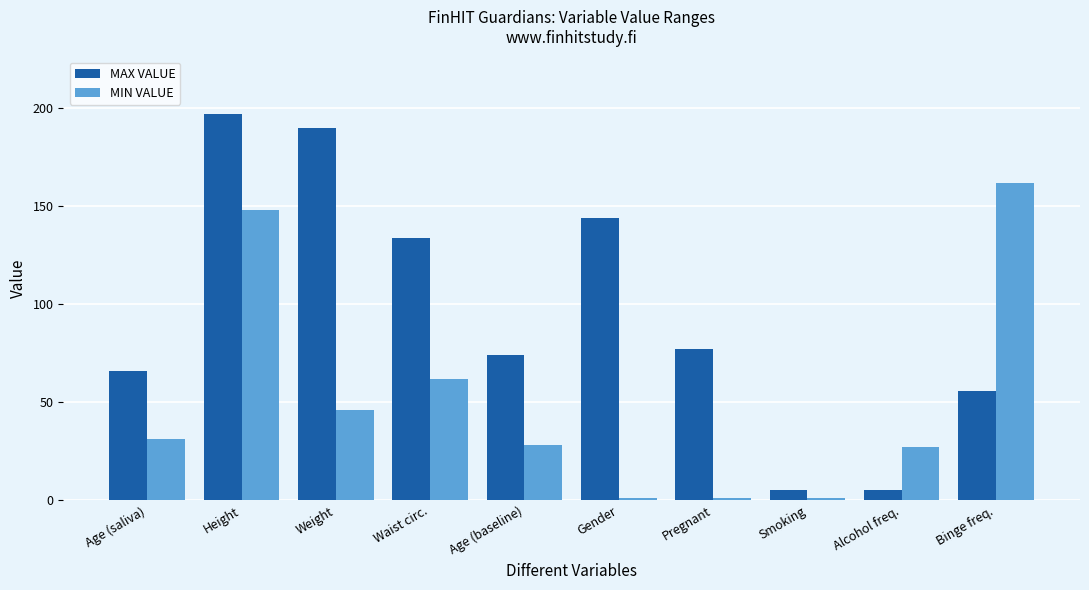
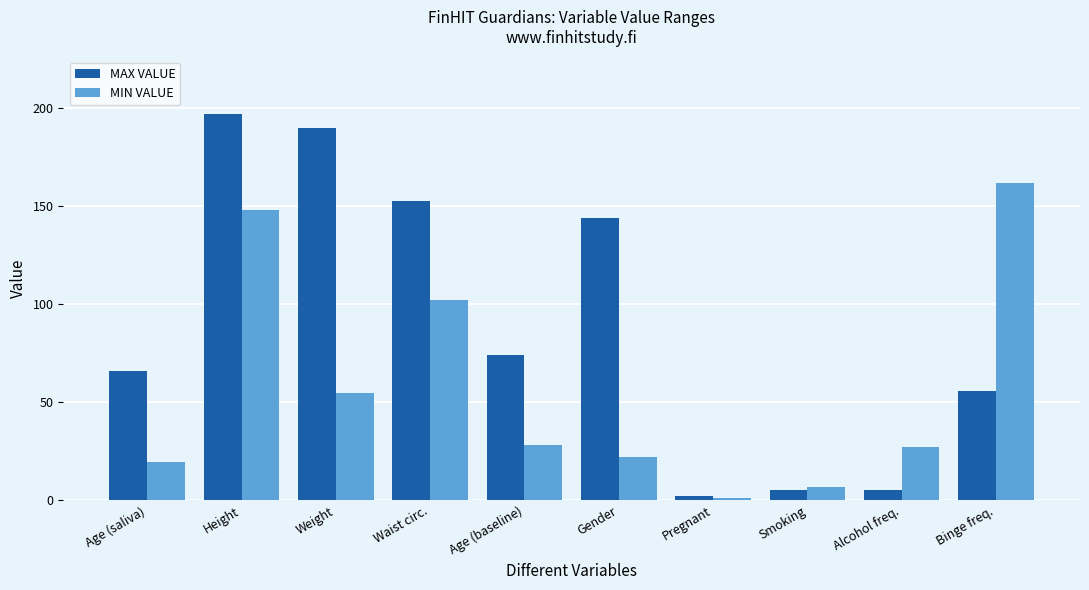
  {
    "MAX VALUE": {
      "Age (saliva)": 66,
      "Height": 197,
      "Weight": 190,
-     "Waist circ.": 134,
+     "Waist circ.": 153,
      "Age (baseline)": 74,
      "Gender": 144,
-     "Pregnant": 77,
+     "Pregnant": 2,
      "Smoking": 5,
      "Alcohol freq.": 5,
      "Binge freq.": 56
    },
    "MIN VALUE": {
-     "Age (saliva)": 31,
+     "Age (saliva)": 20,
      "Height": 148,
-     "Weight": 46,
-     "Waist circ.": 62,
+     "Weight": 55,
+     "Waist circ.": 102,
      "Age (baseline)": 28,
-     "Gender": 1,
-     "Smoking": 1,
+     "Gender": 22,
+     "Smoking": 7,
      "Alcohol freq.": 27,
      "Binge freq.": 162
    }
  }
